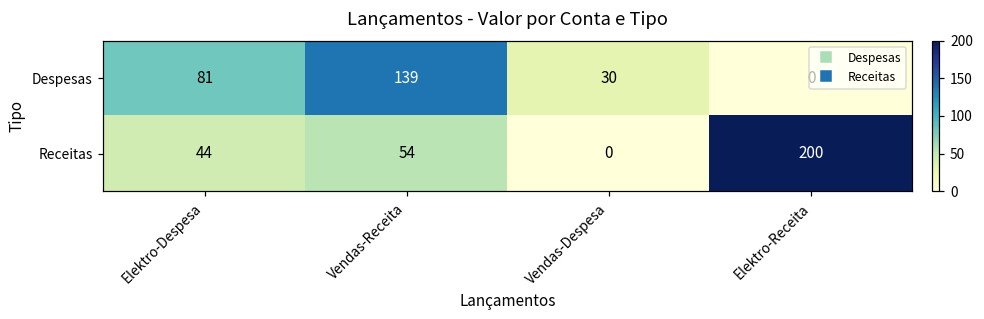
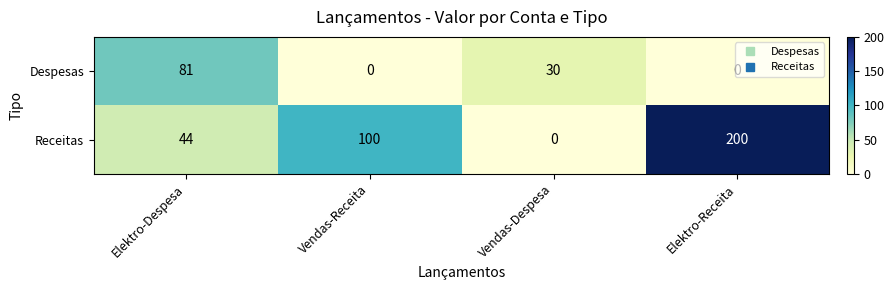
  {
    "Despesas": {
      "Elektro-Despesa": 81,
-     "Vendas-Receita": 139,
+     "Vendas-Receita": 0,
      "Vendas-Despesa": 30
    },
    "Receitas": {
      "Elektro-Despesa": 44,
-     "Vendas-Receita": 54,
+     "Vendas-Receita": 100,
      "Vendas-Despesa": 0,
      "Elektro-Receita": 200
    }
  }
